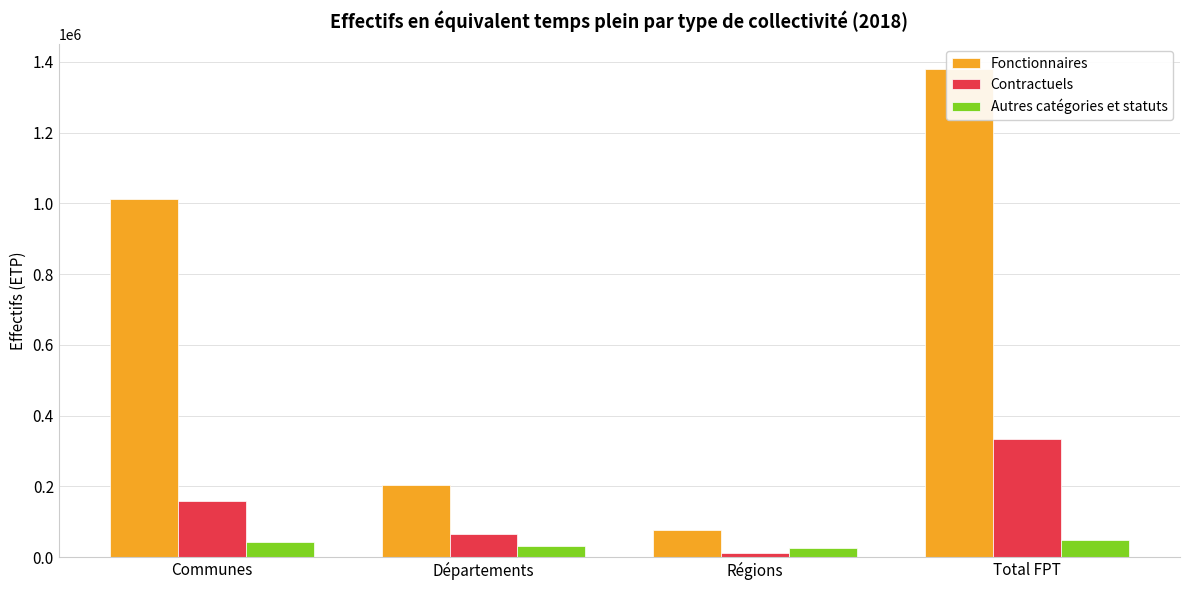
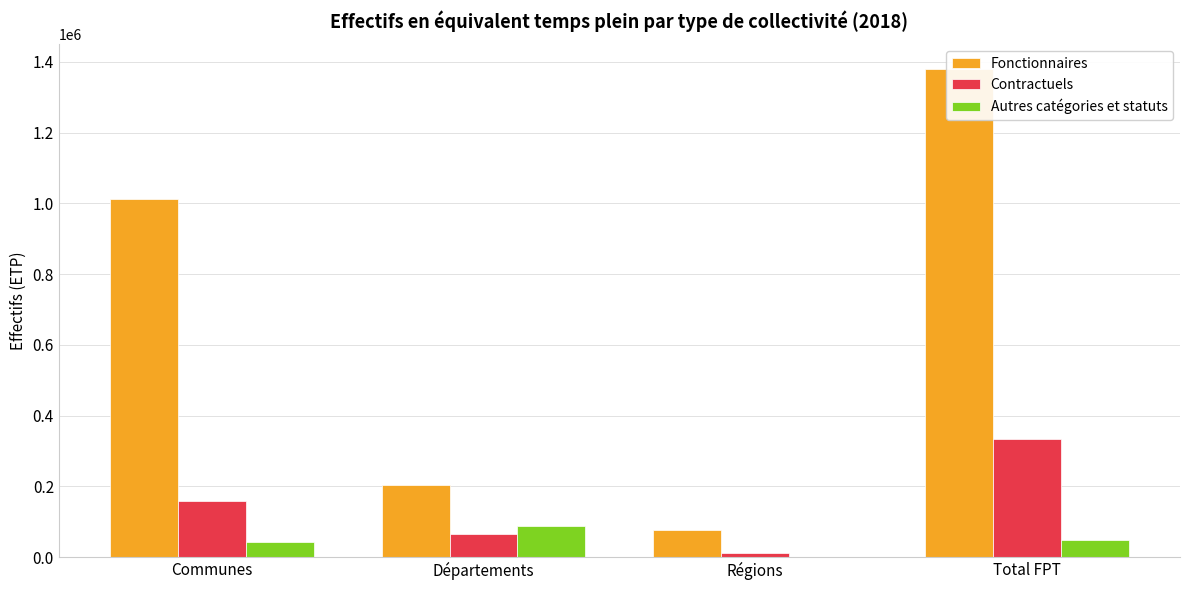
  {
    "Fonctionnaires": {
      "Communes": 1010000,
      "Départements": 200000,
      "Régions": 80000
    },
    "Contractuels": {
      "Communes": 160000,
      "Départements": 70000,
      "Régions": 10000,
      "Total FPT": 330000
    },
    "Autres catégories et statuts": {
      "Communes": 40000,
-     "Départements": 30000,
-     "Régions": 30000,
+     "Départements": 90000,
+     "Régions": 0,
      "Total FPT": 50000
    }
  }
